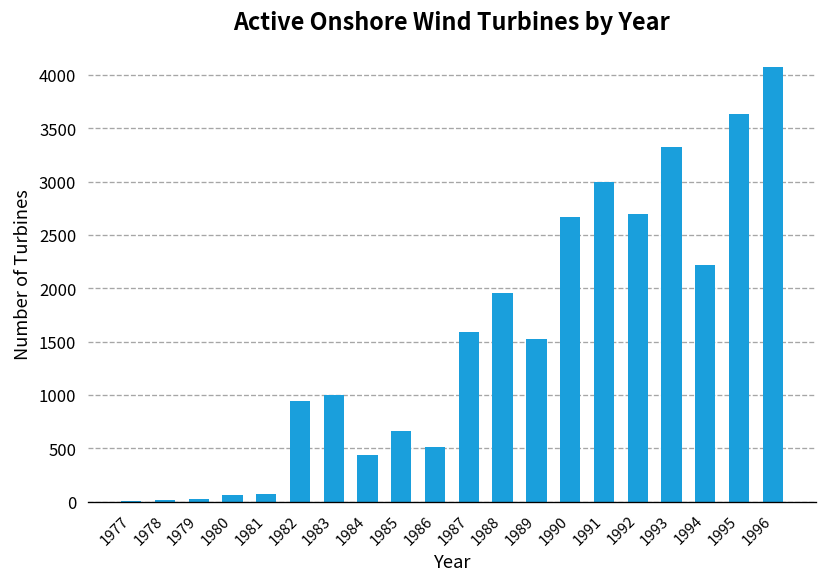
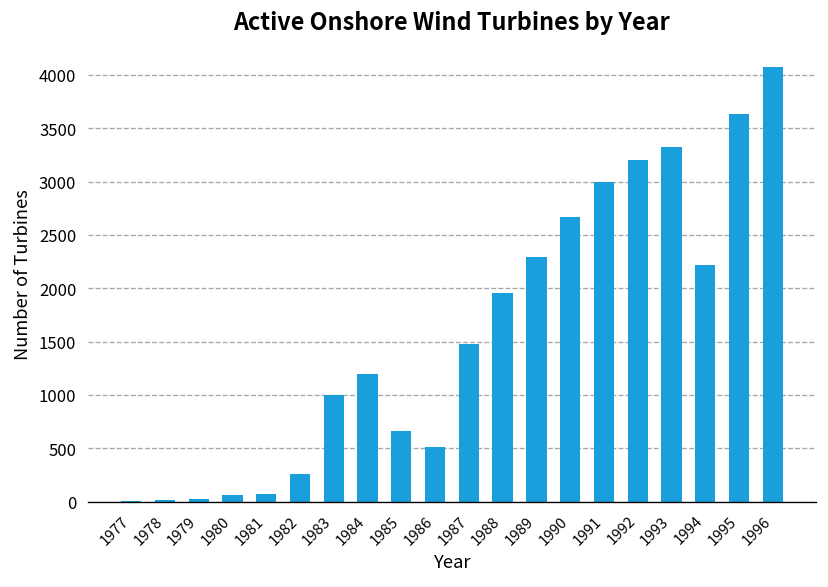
  {
    "1980": 100,
    "1981": 100,
-   "1982": 900,
+   "1982": 300,
    "1983": 1000,
-   "1984": 400,
+   "1984": 1200,
    "1985": 700,
    "1986": 500,
-   "1987": 1600,
+   "1987": 1500,
    "1988": 2000,
-   "1989": 1500,
+   "1989": 2300,
    "1990": 2700,
    "1991": 3000,
-   "1992": 2700,
+   "1992": 3200,
    "1993": 3300,
    "1994": 2200,
    "1995": 3600,
    "1996": 4100
  }
